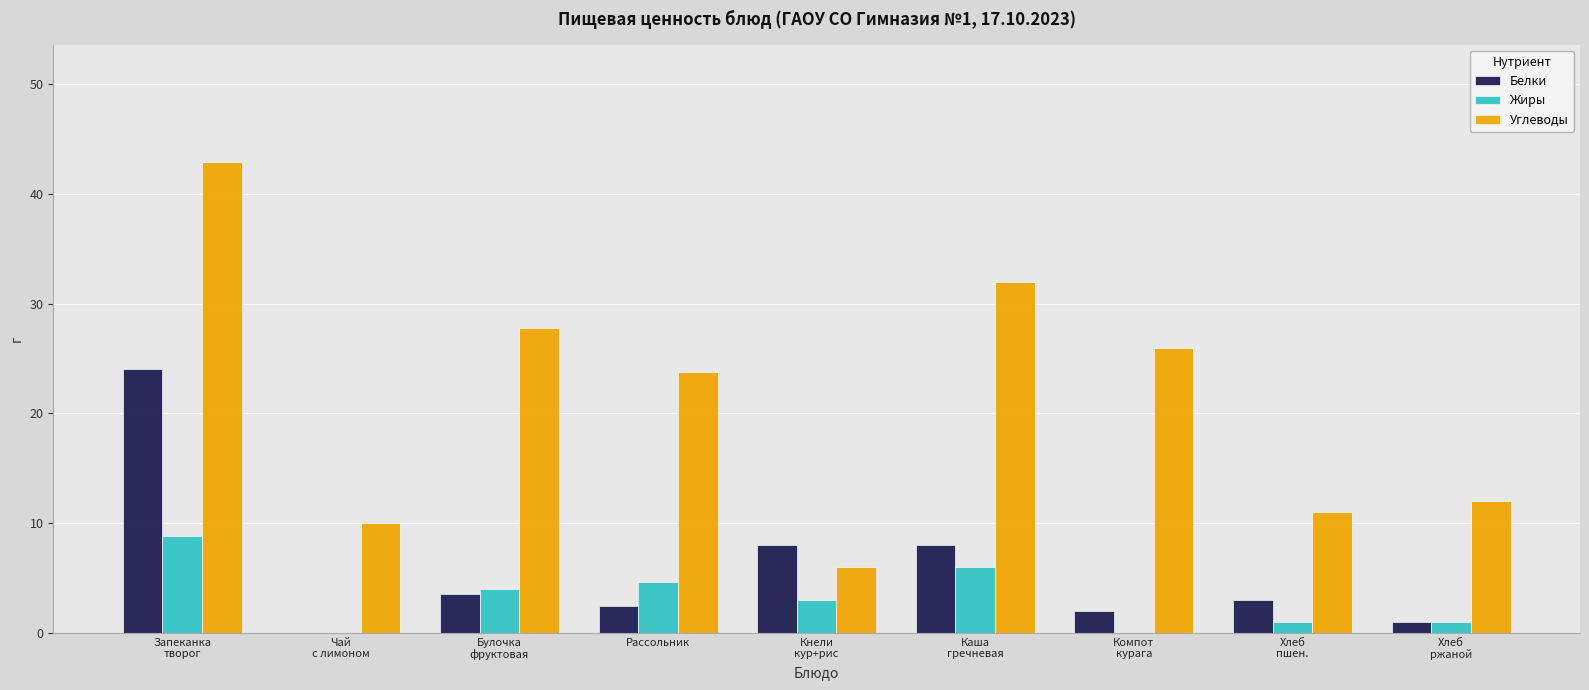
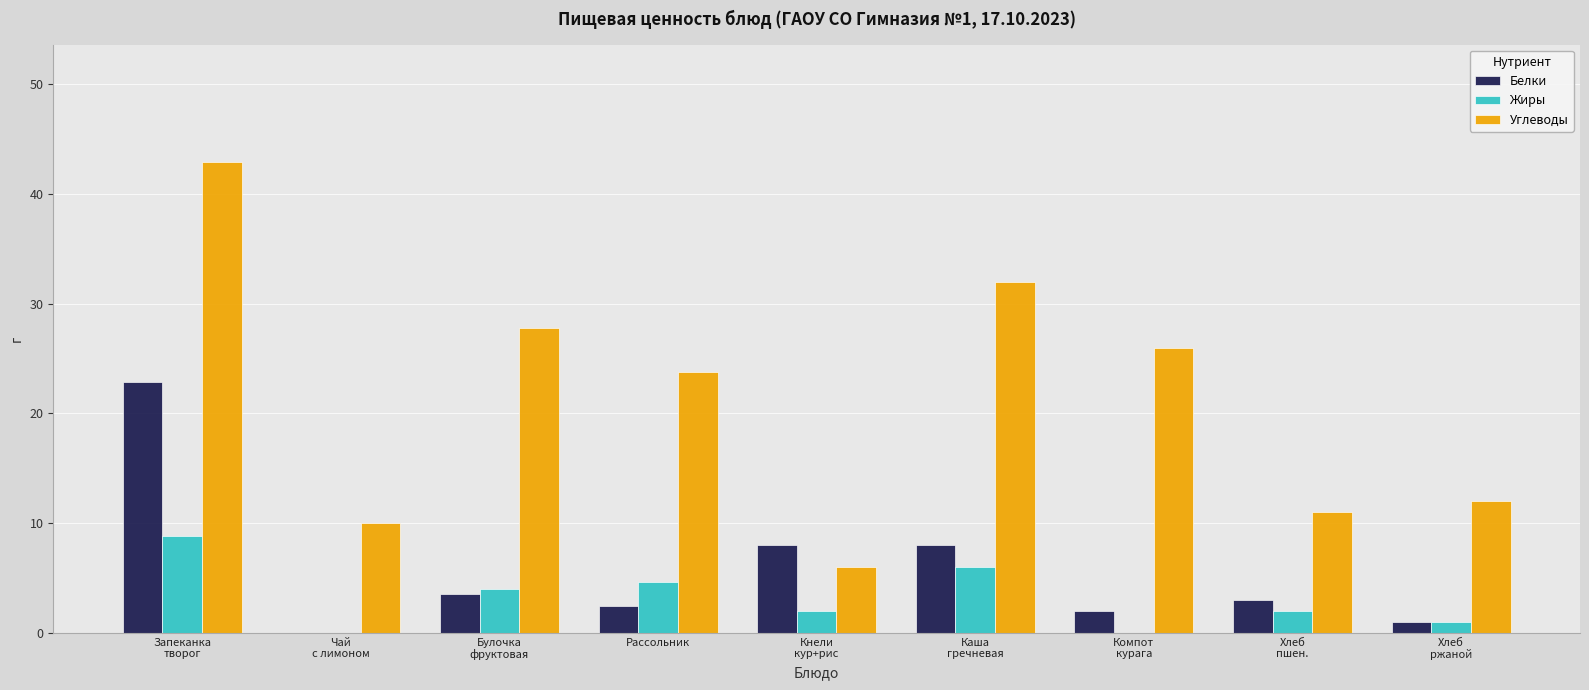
  {
    "Белки": {
-     "Запеканка творог": 24.0,
+     "Запеканка творог": 22.8,
      "Чай с лимоном": 0.0,
      "Булочка фруктовая": 3.5,
      "Рассольник": 2.4,
      "Кнели кур+рис": 8.0,
      "Каша гречневая": 8.0,
      "Компот курага": 2.0,
      "Хлеб пшен.": 3.0,
      "Хлеб ржаной": 1.0
    },
    "Жиры": {
      "Запеканка творог": 9,
      "Чай с лимоном": 0,
      "Булочка фруктовая": 4,
      "Рассольник": 4.6,
-     "Кнели кур+рис": 3,
+     "Кнели кур+рис": 2,
      "Каша гречневая": 6,
      "Компот курага": 0,
-     "Хлеб пшен.": 1,
+     "Хлеб пшен.": 2,
      "Хлеб ржаной": 1
    },
    "Углеводы": {
      "Запеканка творог": 42.9,
      "Чай с лимоном": 10.0,
      "Булочка фруктовая": 27.8,
      "Рассольник": 23.8,
      "Кнели кур+рис": 6.0,
      "Каша гречневая": 32.0,
      "Компот курага": 26.0,
      "Хлеб пшен.": 11.0,
      "Хлеб ржаной": 12.0
    }
  }
